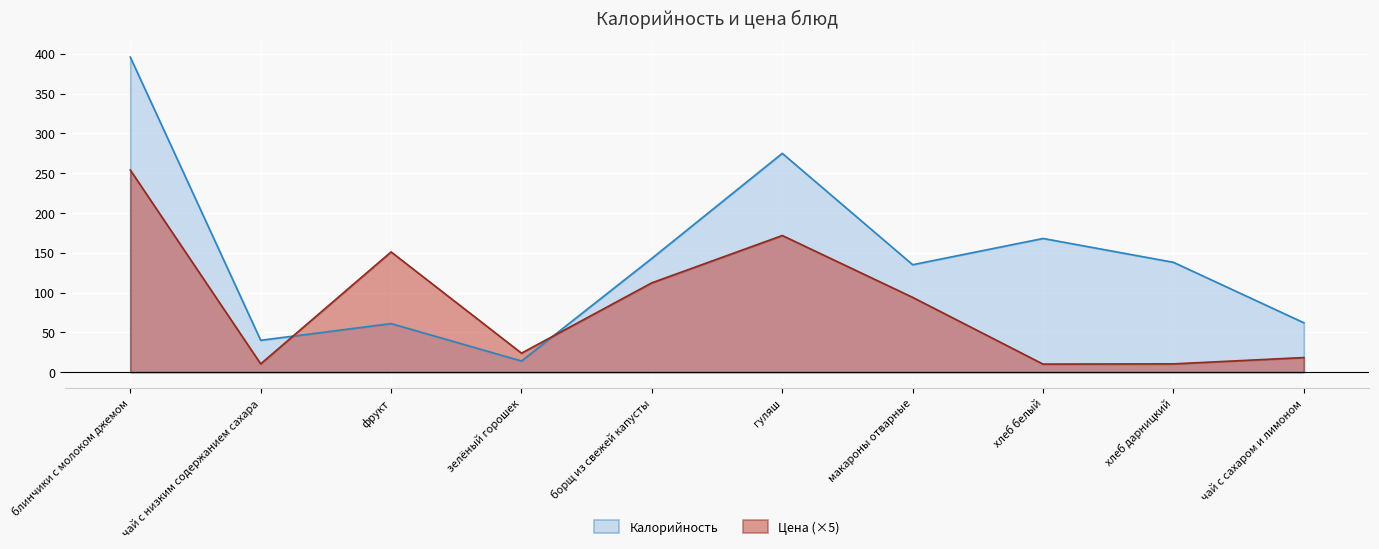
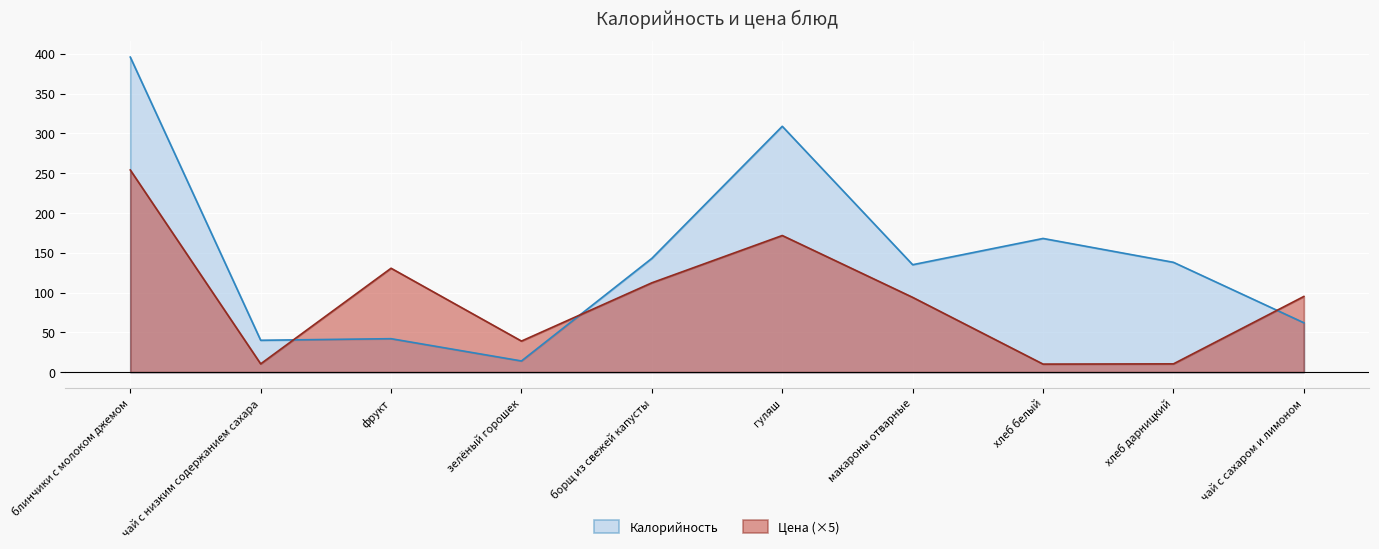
  {
    "Калорийность": {
      "блинчики с молоком джемом": 400,
      "чай с низким содержанием сахара": 40,
-     "фрукт": 60,
+     "фрукт": 40,
      "зелёный горошек": 10,
      "борщ из свежей капусты": 140,
-     "гуляш": 280,
+     "гуляш": 310,
      "макароны отварные": 140,
      "хлеб белый": 170,
      "хлеб дарницкий": 140,
      "чай с сахаром и лимоном": 60
    },
    "Цена (×5)": {
      "блинчики с молоком джемом": 250,
      "чай с низким содержанием сахара": 10,
-     "фрукт": 150,
-     "зелёный горошек": 20,
+     "фрукт": 130,
+     "зелёный горошек": 40,
      "борщ из свежей капусты": 110,
      "гуляш": 170,
      "макароны отварные": 90,
      "хлеб белый": 10,
      "хлеб дарницкий": 10,
-     "чай с сахаром и лимоном": 20
+     "чай с сахаром и лимоном": 100
    }
  }
